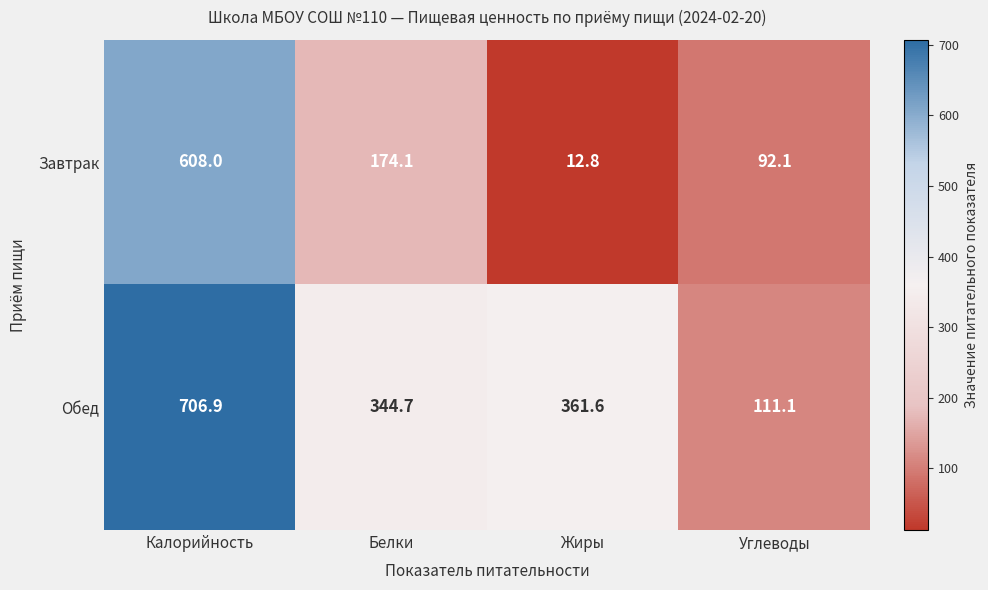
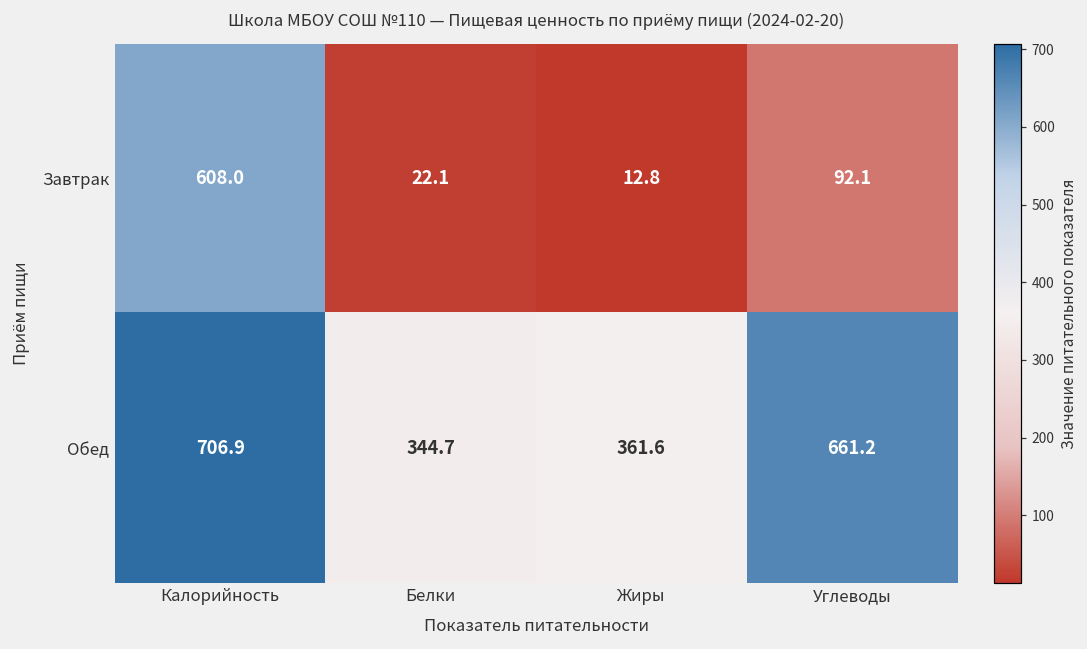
  {
    "Завтрак": {
      "Калорийность": 608.0,
-     "Белки": 174.1,
+     "Белки": 22.1,
      "Жиры": 12.8,
      "Углеводы": 92.1
    },
    "Обед": {
      "Калорийность": 706.9,
      "Белки": 344.7,
      "Жиры": 361.6,
-     "Углеводы": 111.1
+     "Углеводы": 661.2
    }
  }
